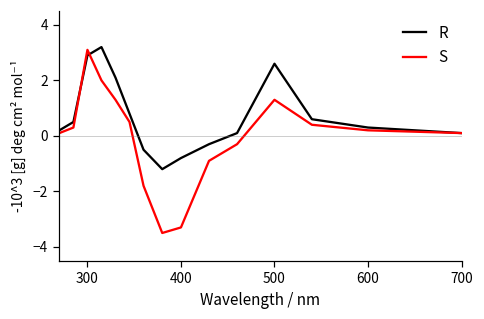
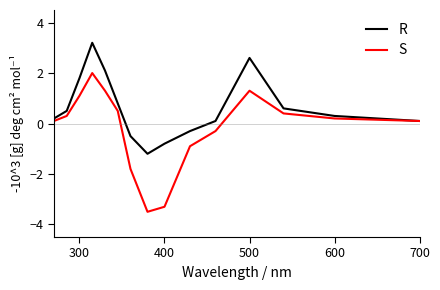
  {
    "R": {
-     "300": 2.9,
+     "300": 1.8,
      "400": -0.8,
      "500": 2.6,
      "600": 0.3
    },
    "S": {
-     "300": 3.1,
+     "300": 1.1,
      "400": -3.3,
      "500": 1.3,
      "600": 0.2
    }
  }
